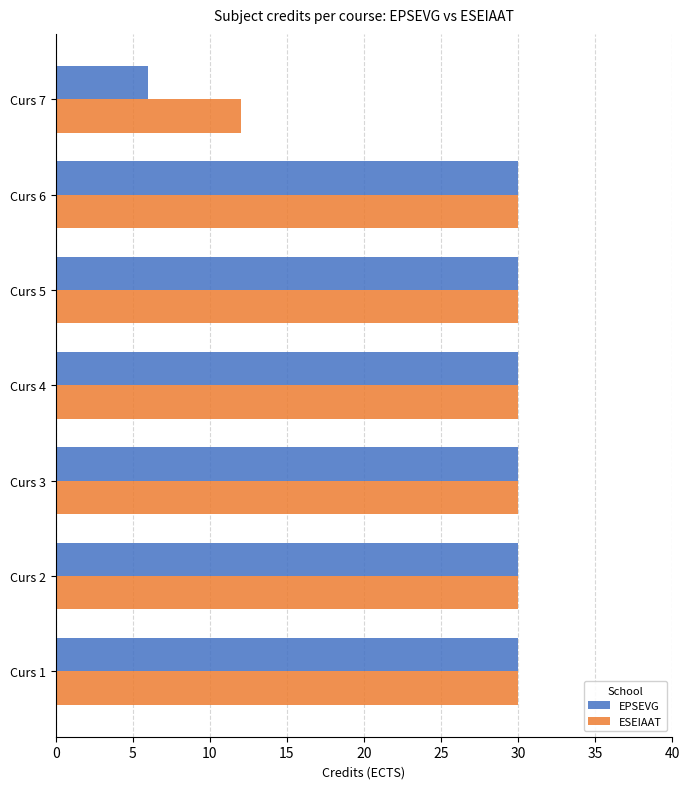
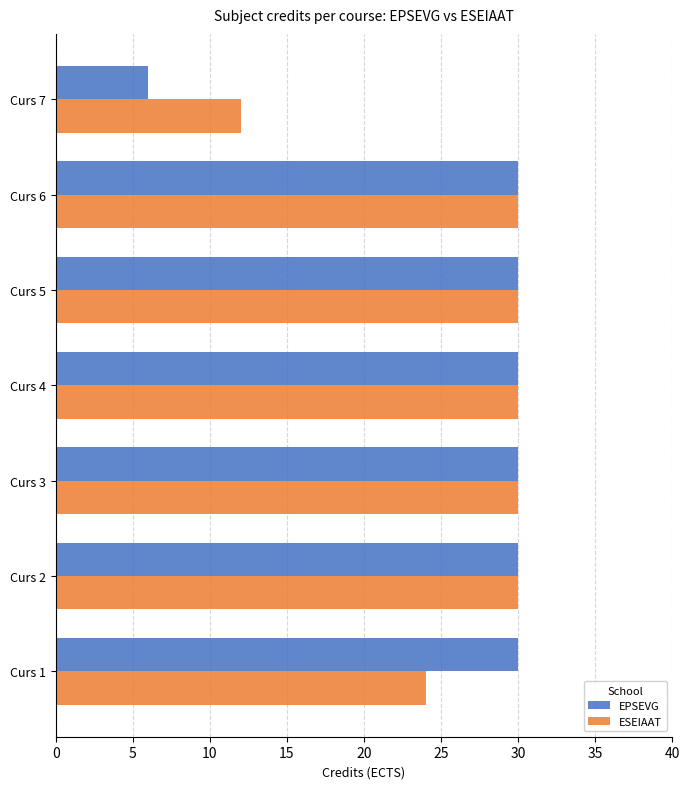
  {
    "EPSEVG": {
      "Curs 7": 6.0,
      "Curs 6": 30.0,
      "Curs 5": 30.0,
      "Curs 4": 30.0,
      "Curs 3": 30.0,
      "Curs 2": 30.0,
      "Curs 1": 30.0
    },
    "ESEIAAT": {
      "Curs 7": 12.0,
      "Curs 6": 30.0,
      "Curs 5": 30.0,
      "Curs 4": 30.0,
      "Curs 3": 30.0,
      "Curs 2": 30.0,
-     "Curs 1": 30.0
+     "Curs 1": 24.0
    }
  }
